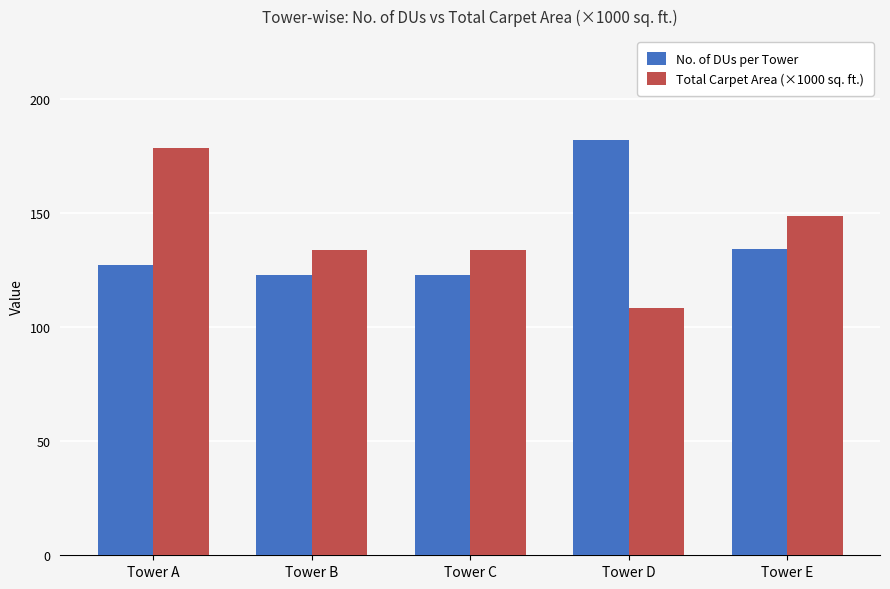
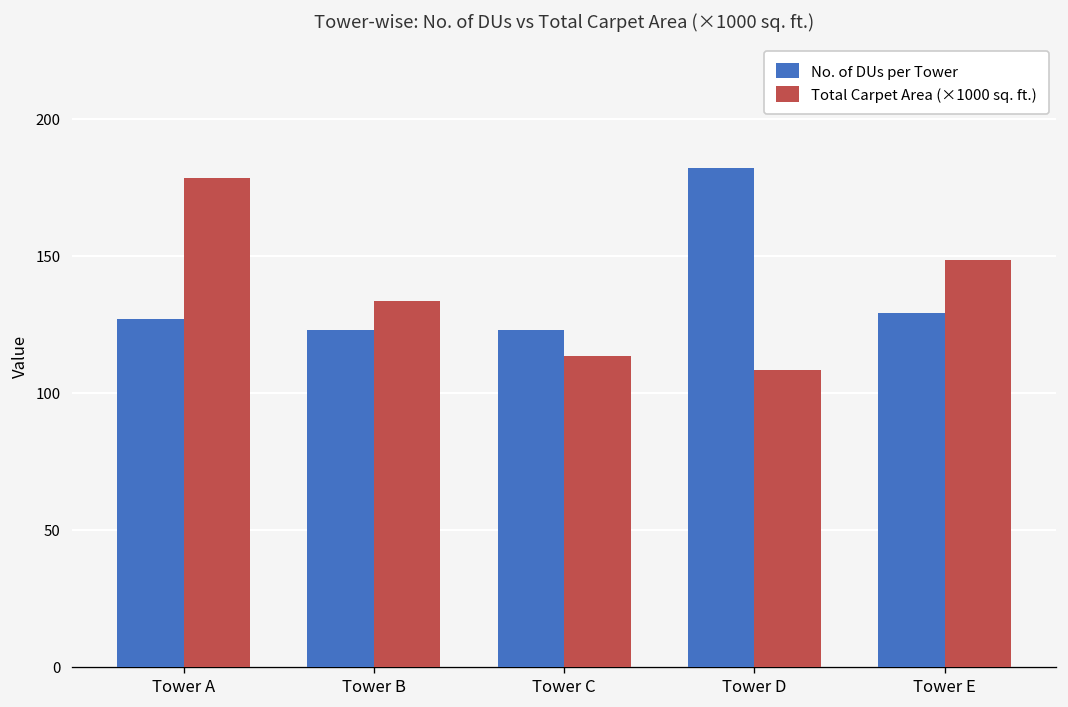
  {
    "No. of DUs per Tower": {
      "Tower A": 127,
      "Tower B": 123,
      "Tower C": 123,
      "Tower D": 182,
-     "Tower E": 134
+     "Tower E": 129
    },
    "Total Carpet Area (×1000 sq. ft.)": {
      "Tower A": 179,
      "Tower B": 134,
-     "Tower C": 134,
+     "Tower C": 114,
      "Tower D": 108,
      "Tower E": 149
    }
  }
